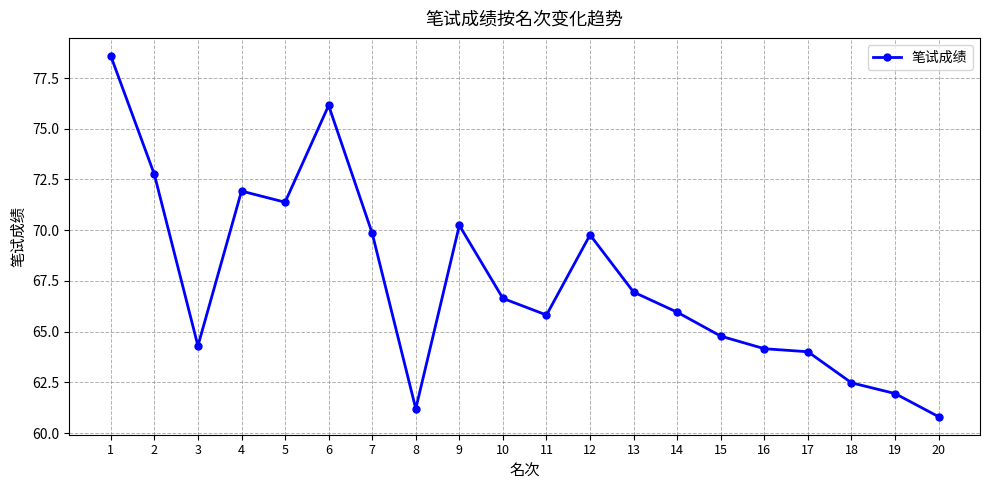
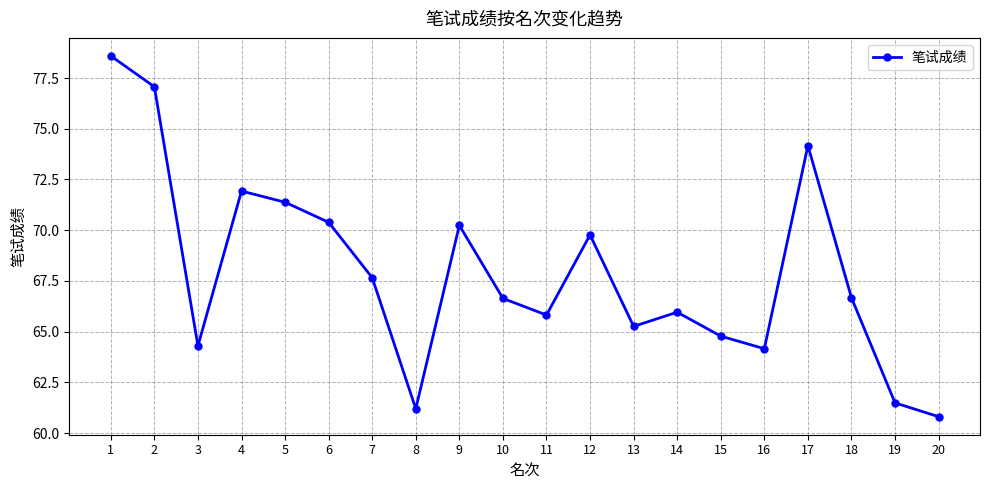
  {
    "1": 78.6,
-   "2": 72.8,
+   "2": 77.1,
    "3": 64.3,
    "4": 71.9,
    "5": 71.4,
-   "6": 76.2,
-   "7": 69.9,
+   "6": 70.4,
+   "7": 67.7,
    "8": 61.2,
    "9": 70.2,
    "10": 66.6,
    "11": 65.8,
    "12": 69.8,
-   "13": 67.0,
+   "13": 65.3,
    "14": 66.0,
    "15": 64.8,
    "16": 64.2,
-   "17": 64.0,
-   "18": 62.5,
-   "19": 62.0,
+   "17": 74.2,
+   "18": 66.7,
+   "19": 61.5,
    "20": 60.8
  }
